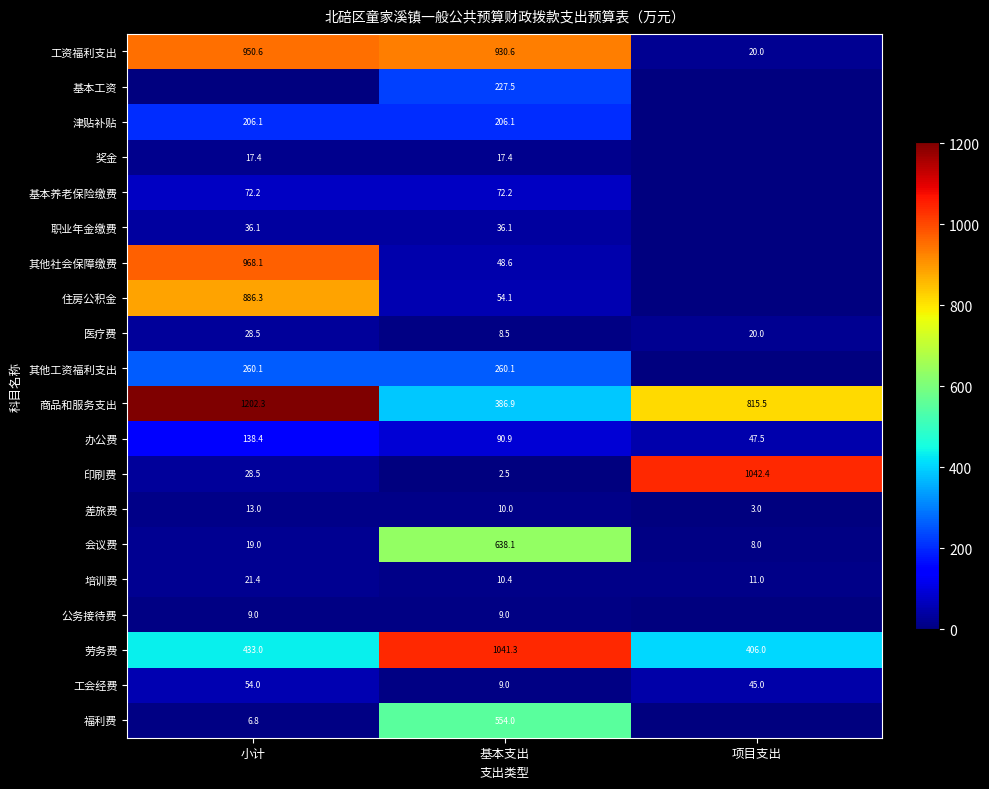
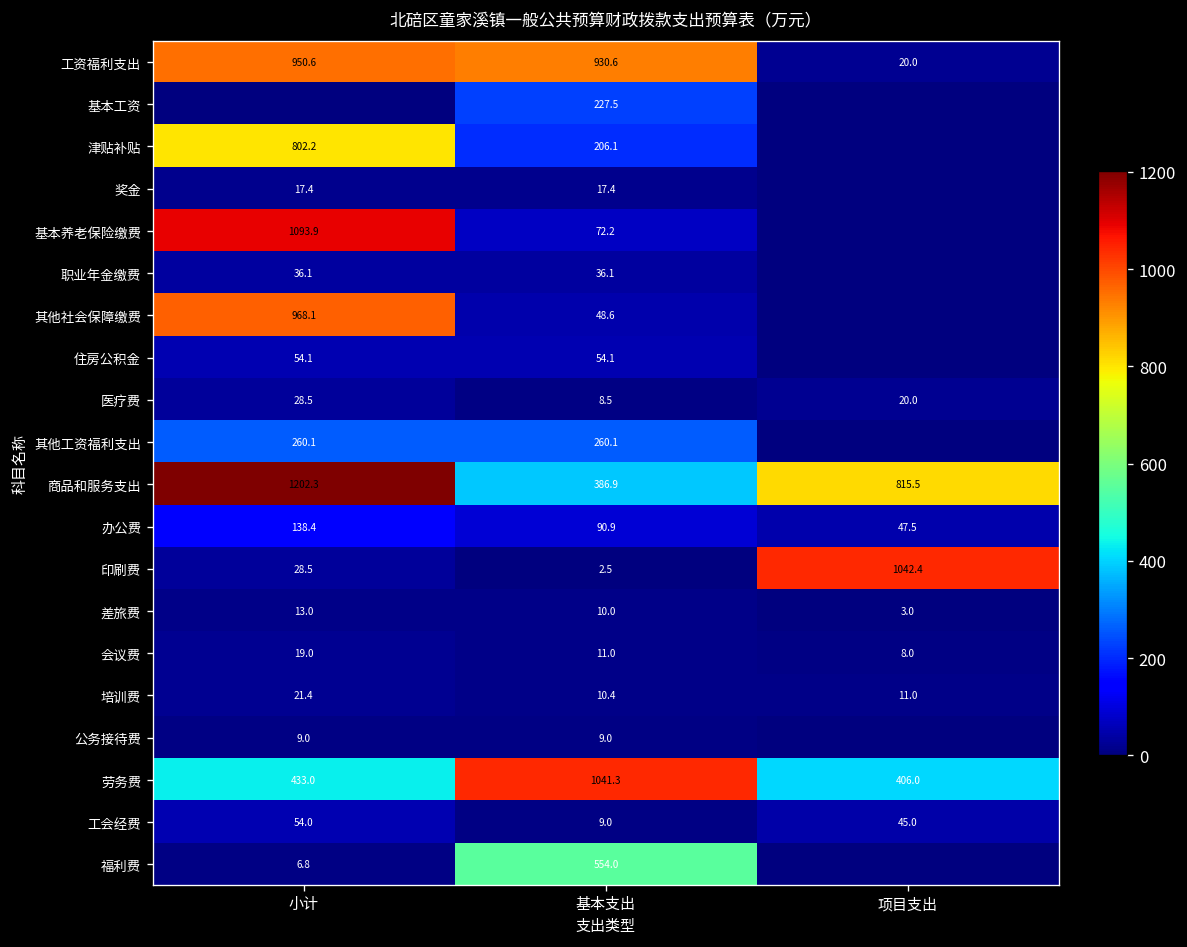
  {
    "工资福利支出": {
      "小计": 950.6,
      "基本支出": 930.6,
      "项目支出": 20.0
    },
    "基本工资": {
      "基本支出": 227.5
    },
    "津贴补贴": {
-     "小计": 206.1,
+     "小计": 802.2,
      "基本支出": 206.1
    },
    "奖金": {
      "小计": 17.4,
      "基本支出": 17.4
    },
    "基本养老保险缴费": {
-     "小计": 72.2,
+     "小计": 1093.9,
      "基本支出": 72.2
    },
    "职业年金缴费": {
      "小计": 36.1,
      "基本支出": 36.1
    },
    "其他社会保障缴费": {
      "小计": 968.1,
      "基本支出": 48.6
    },
    "住房公积金": {
-     "小计": 886.3,
+     "小计": 54.1,
      "基本支出": 54.1
    },
    "医疗费": {
      "小计": 28.5,
      "基本支出": 8.5,
      "项目支出": 20.0
    },
    "其他工资福利支出": {
      "小计": 260.1,
      "基本支出": 260.1
    },
    "商品和服务支出": {
      "小计": 1202.3,
      "基本支出": 386.9,
      "项目支出": 815.5
    },
    "办公费": {
      "小计": 138.4,
      "基本支出": 90.9,
      "项目支出": 47.5
    },
    "印刷费": {
      "小计": 28.5,
      "基本支出": 2.5,
      "项目支出": 1042.4
    },
    "差旅费": {
      "小计": 13.0,
      "基本支出": 10.0,
      "项目支出": 3.0
    },
    "会议费": {
      "小计": 19.0,
-     "基本支出": 638.1,
+     "基本支出": 11.0,
      "项目支出": 8.0
    },
    "培训费": {
      "小计": 21.4,
      "基本支出": 10.4,
      "项目支出": 11.0
    },
    "公务接待费": {
      "小计": 9.0,
      "基本支出": 9.0
    },
    "劳务费": {
      "小计": 433.0,
      "基本支出": 1041.3,
      "项目支出": 406.0
    },
    "工会经费": {
      "小计": 54.0,
      "基本支出": 9.0,
      "项目支出": 45.0
    },
    "福利费": {
      "小计": 6.8,
      "基本支出": 554.0
    }
  }
